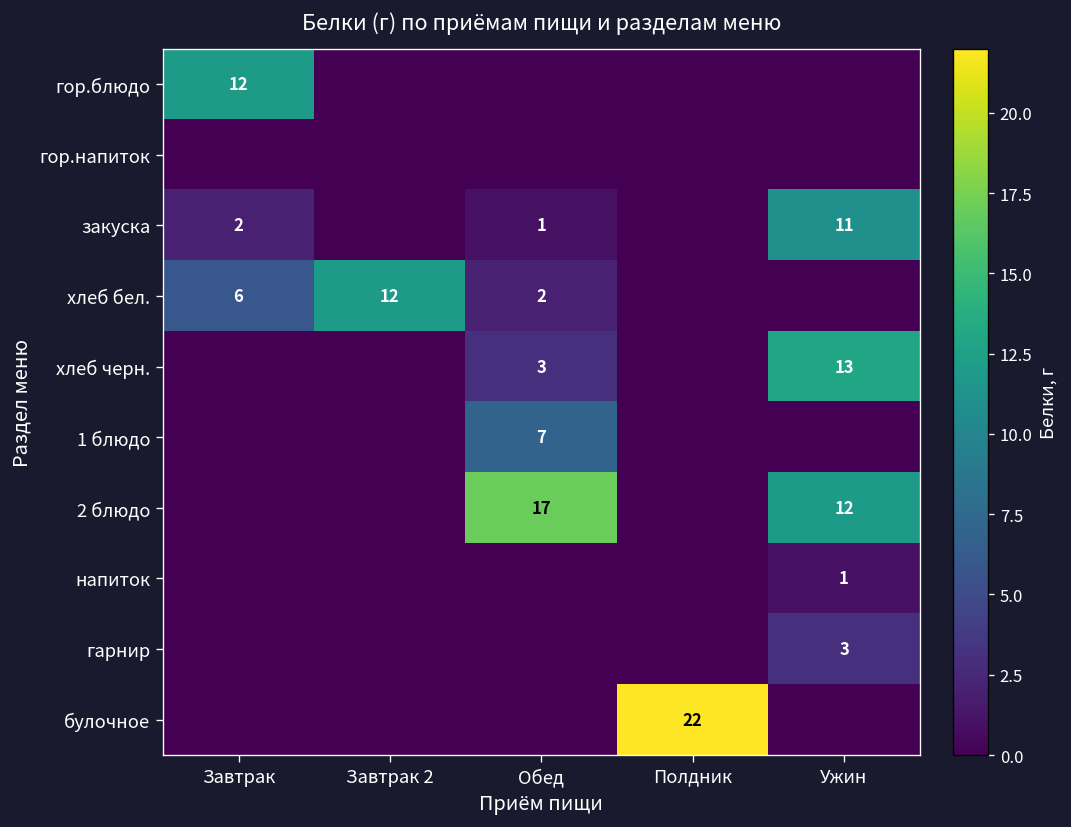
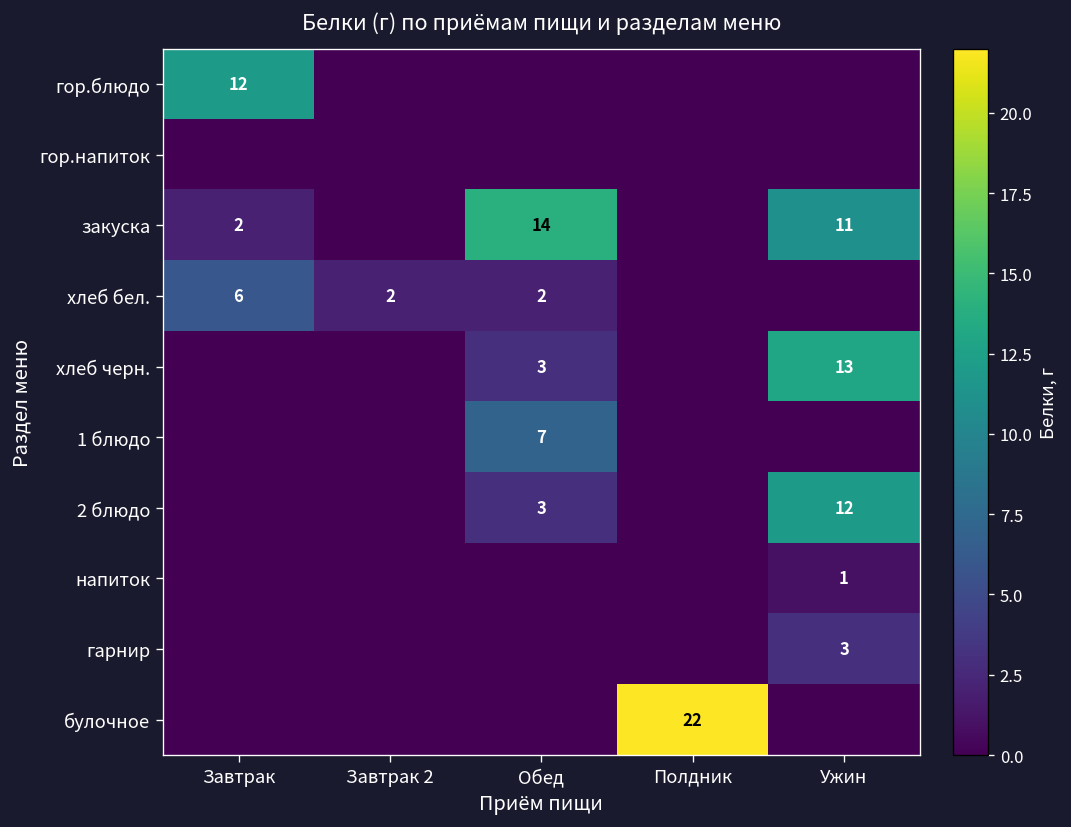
  {
    "гор.блюдо": {
      "Завтрак": 12
    },
    "закуска": {
      "Завтрак": 2,
-     "Обед": 1,
+     "Обед": 14,
      "Ужин": 11
    },
    "хлеб бел.": {
      "Завтрак": 6,
-     "Завтрак 2": 12,
+     "Завтрак 2": 2,
      "Обед": 2
    },
    "хлеб черн.": {
      "Обед": 3,
      "Ужин": 13
    },
    "1 блюдо": {
      "Обед": 7
    },
    "2 блюдо": {
-     "Обед": 17,
+     "Обед": 3,
      "Ужин": 12
    },
    "напиток": {
      "Ужин": 1
    },
    "гарнир": {
      "Ужин": 3
    },
    "булочное": {
      "Полдник": 22
    }
  }
